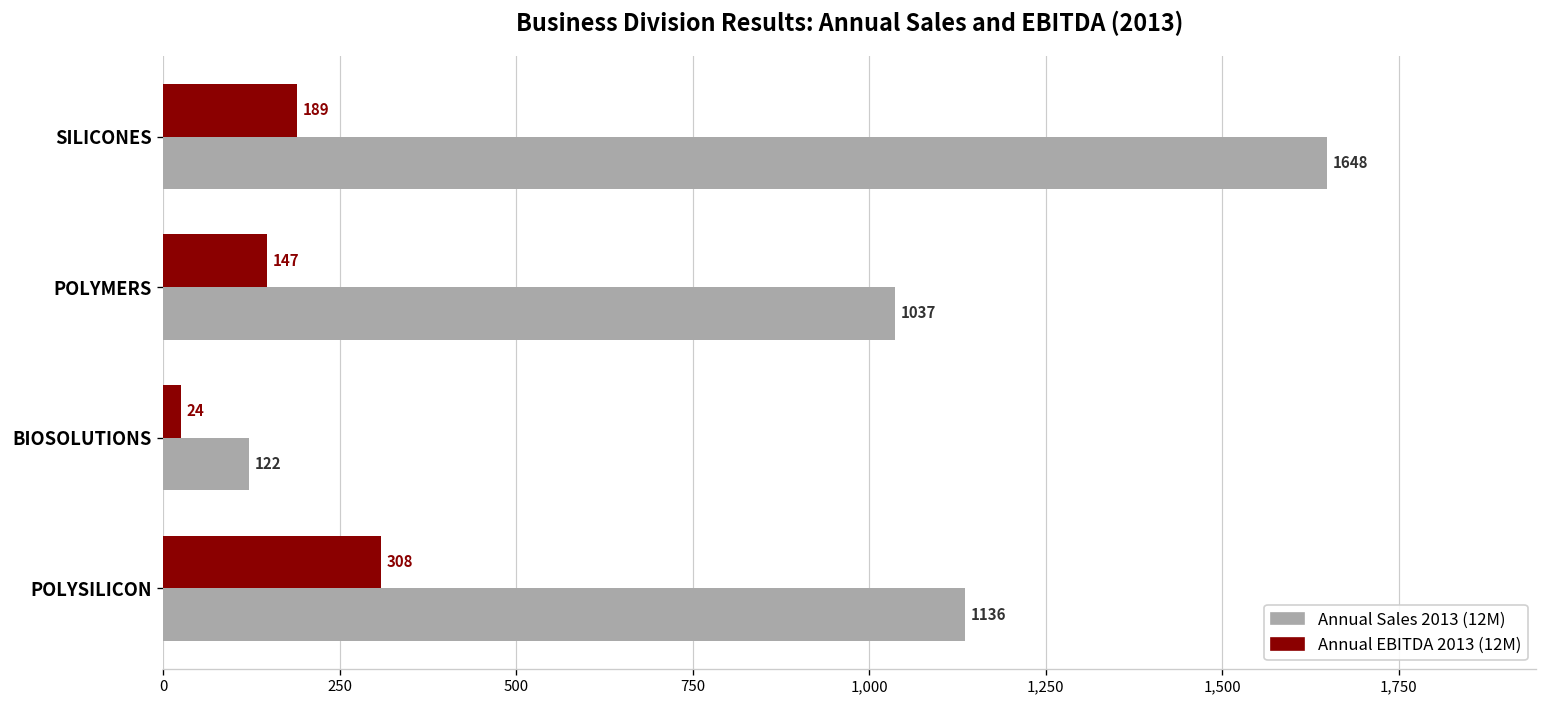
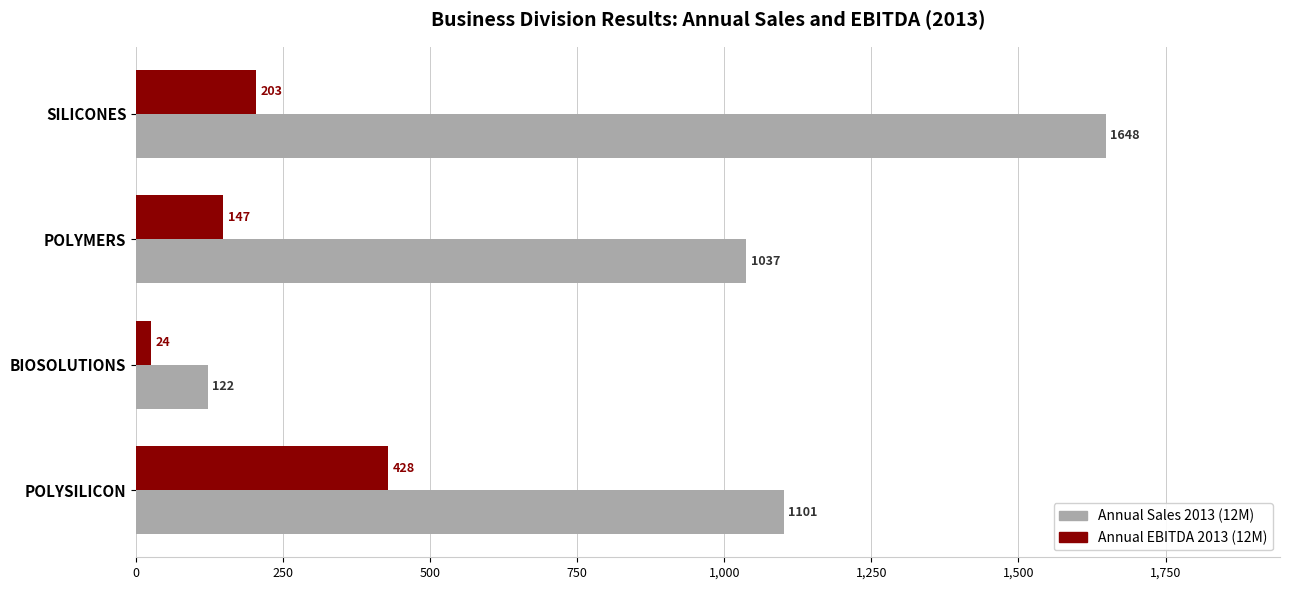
  {
    "Annual Sales 2013 (12M)": {
      "SILICONES": 1648,
      "POLYMERS": 1037,
      "BIOSOLUTIONS": 122,
-     "POLYSILICON": 1136
+     "POLYSILICON": 1101
    },
    "Annual EBITDA 2013 (12M)": {
-     "SILICONES": 189,
+     "SILICONES": 203,
      "POLYMERS": 147,
      "BIOSOLUTIONS": 24,
-     "POLYSILICON": 308
+     "POLYSILICON": 428
    }
  }
